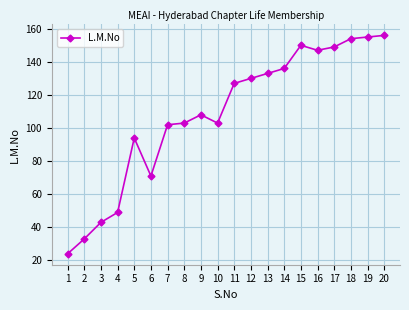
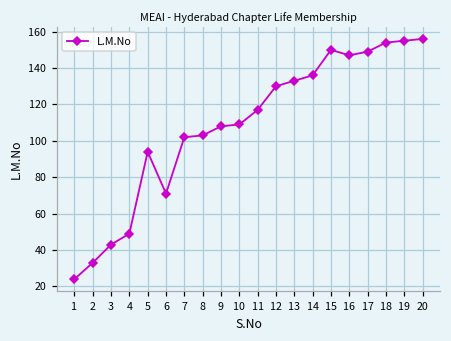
  {
    "1": 24,
    "2": 33,
    "3": 43,
    "4": 49,
    "5": 94,
    "6": 71,
    "7": 102,
    "8": 103,
    "9": 108,
-   "10": 103,
-   "11": 127,
+   "10": 109,
+   "11": 117,
    "12": 130,
    "13": 133,
    "14": 136,
    "15": 150,
    "16": 147,
    "17": 149,
    "18": 154,
    "19": 155,
    "20": 156
  }
